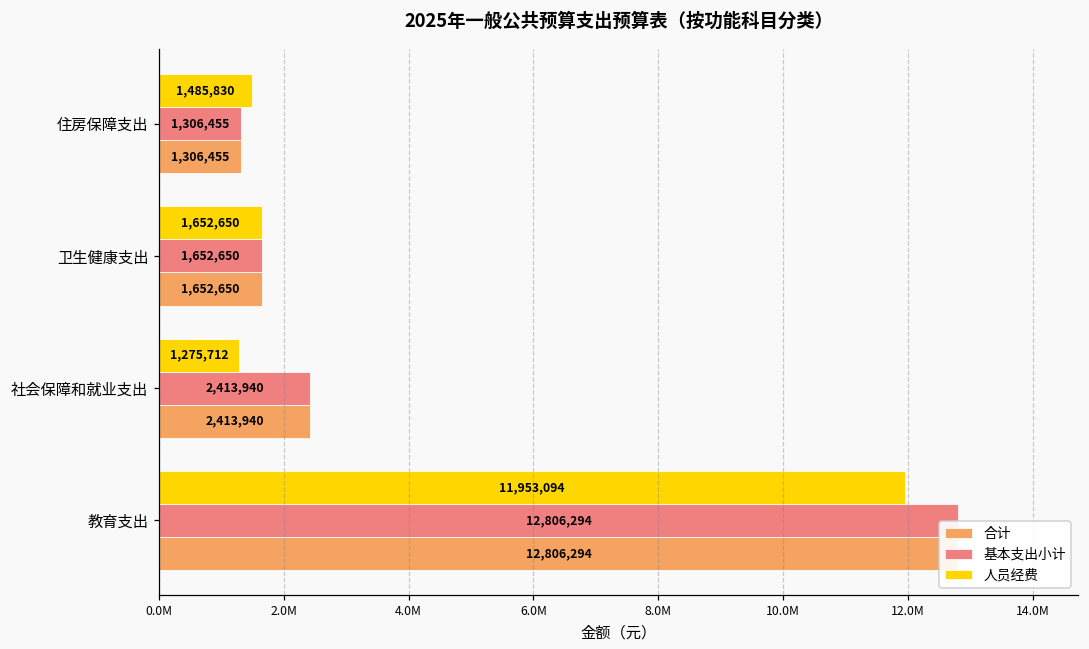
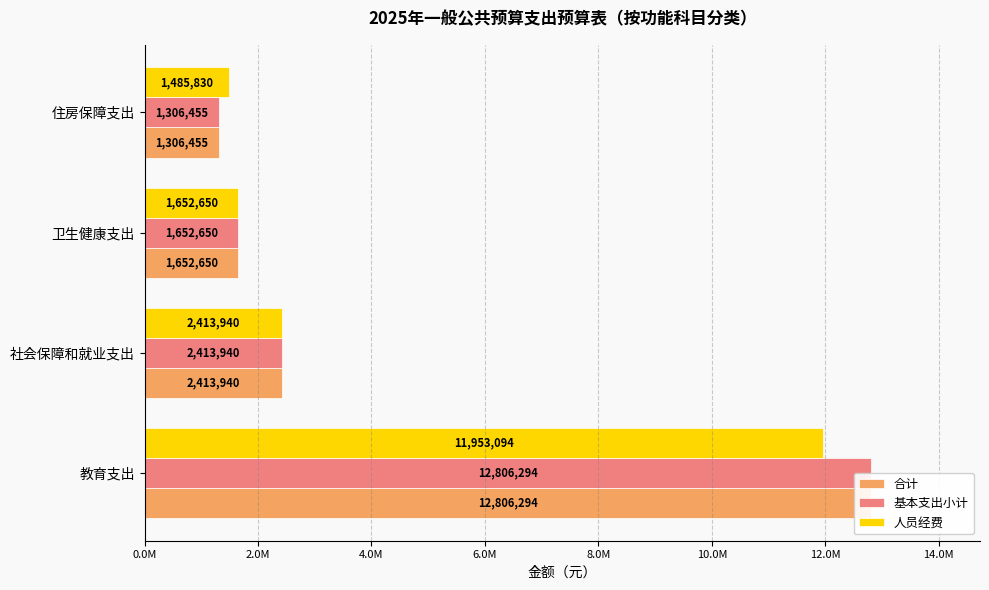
  {
    "人员经费": {
      "住房保障支出": "1,485,830",
      "卫生健康支出": "1,652,650",
-     "社会保障和就业支出": "1,275,712",
+     "社会保障和就业支出": "2,413,940",
      "教育支出": "11,953,094"
    }
  }
